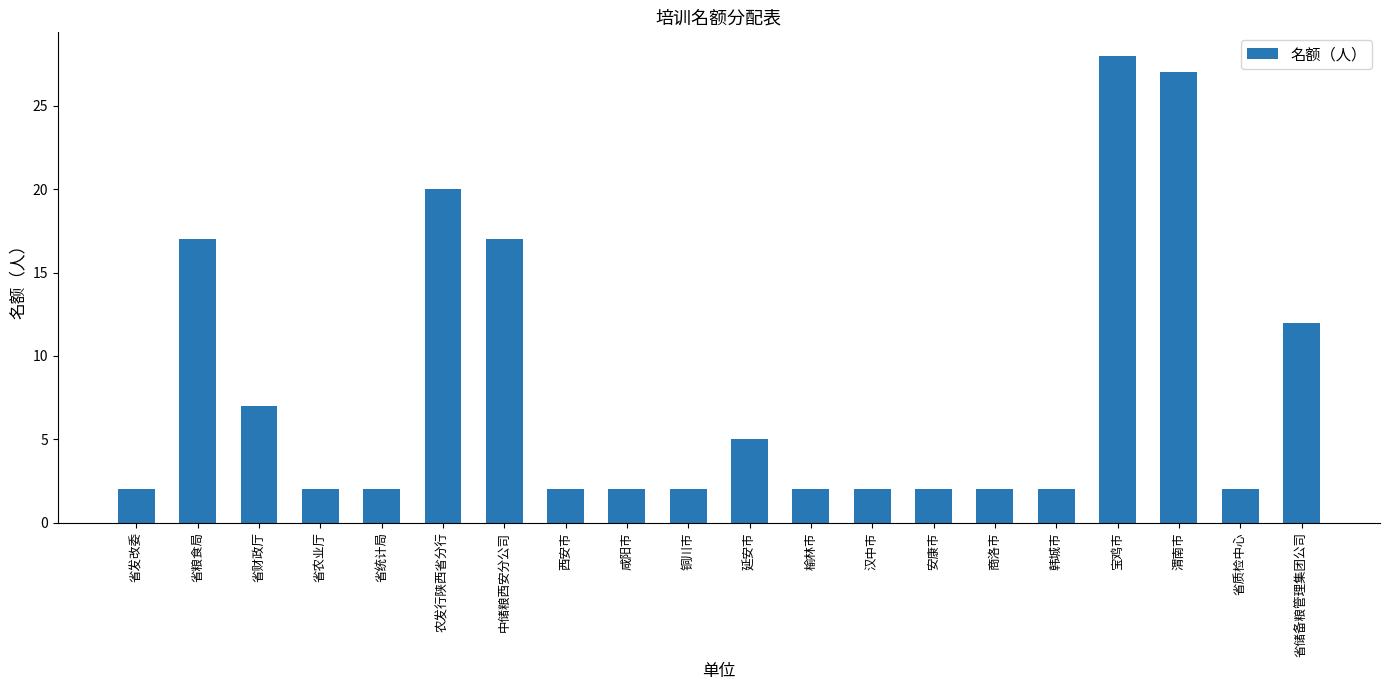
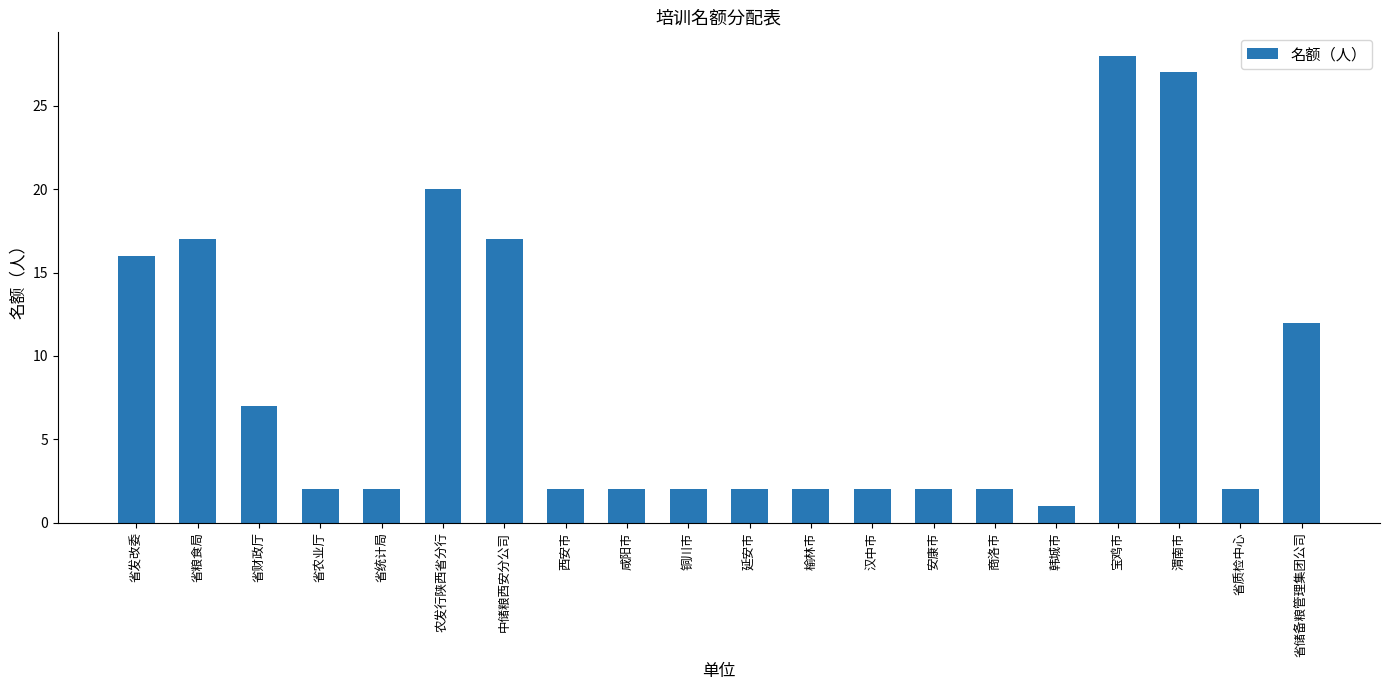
  {
-   "省发改委": 2,
+   "省发改委": 16,
    "省粮食局": 17,
    "省财政厅": 7,
    "省农业厅": 2,
    "省统计局": 2,
    "农发行陕西省分行": 20,
    "中储粮西安分公司": 17,
    "西安市": 2,
    "咸阳市": 2,
    "铜川市": 2,
-   "延安市": 5,
+   "延安市": 2,
    "榆林市": 2,
    "汉中市": 2,
    "安康市": 2,
    "商洛市": 2,
-   "韩城市": 2,
+   "韩城市": 1,
    "宝鸡市": 28,
    "渭南市": 27,
    "省质检中心": 2,
    "省储备粮管理集团公司": 12
  }
